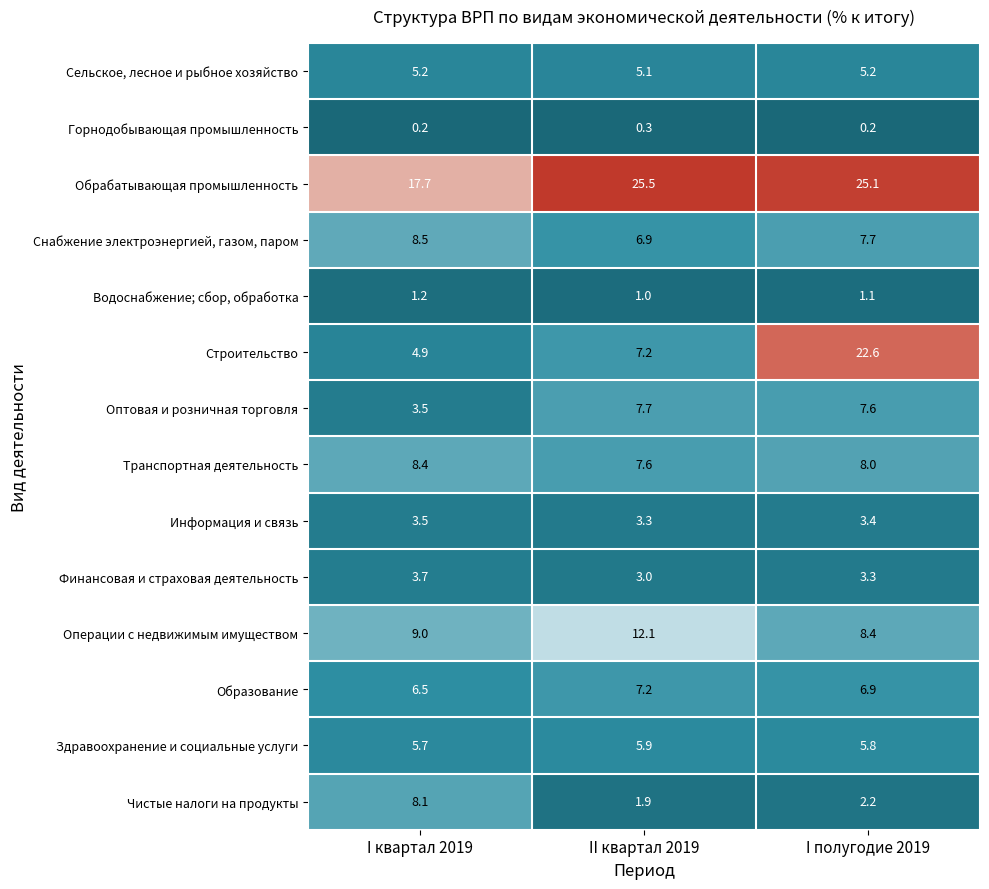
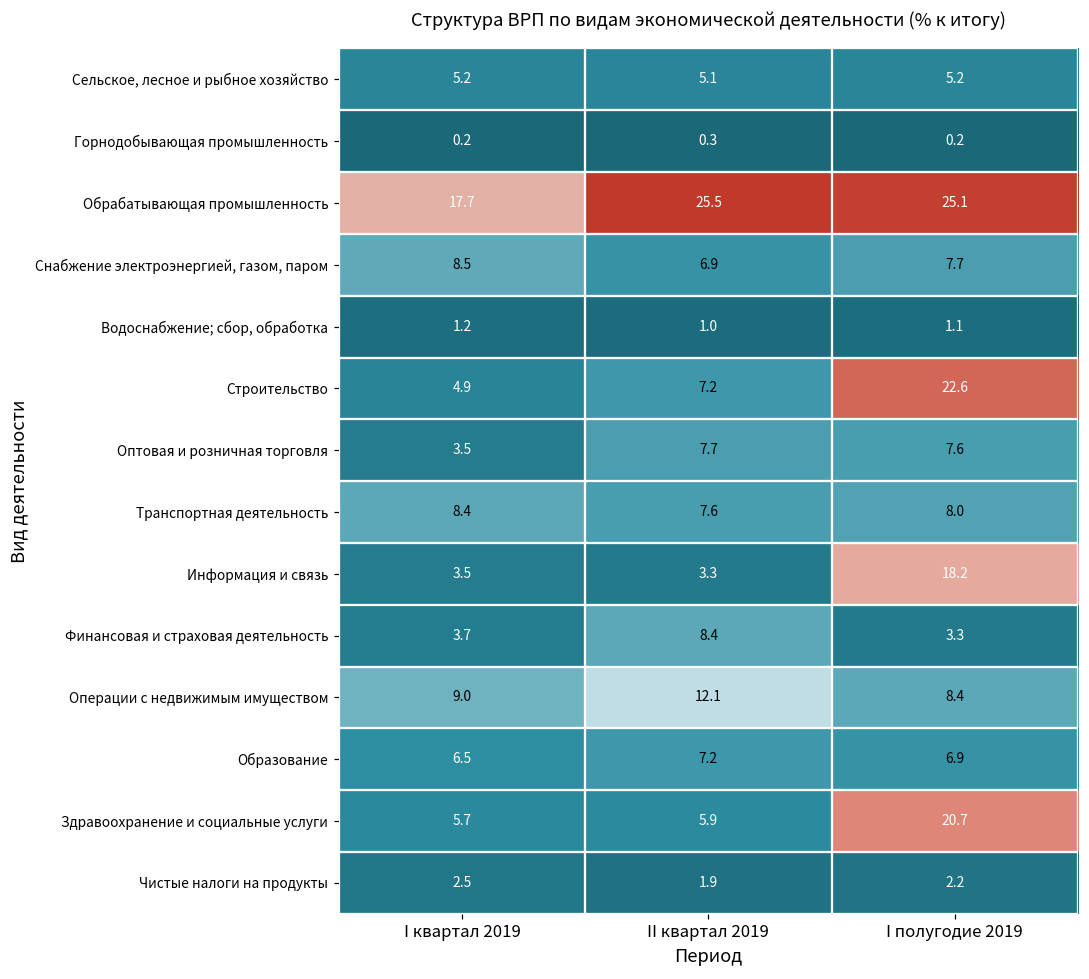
  {
    "Сельское, лесное и рыбное хозяйство": {
      "I квартал 2019": 5.2,
      "II квартал 2019": 5.1,
      "I полугодие 2019": 5.2
    },
    "Горнодобывающая промышленность": {
      "I квартал 2019": 0.2,
      "II квартал 2019": 0.3,
      "I полугодие 2019": 0.2
    },
    "Обрабатывающая промышленность": {
      "I квартал 2019": 17.7,
      "II квартал 2019": 25.5,
      "I полугодие 2019": 25.1
    },
    "Снабжение электроэнергией, газом, паром": {
      "I квартал 2019": 8.5,
      "II квартал 2019": 6.9,
      "I полугодие 2019": 7.7
    },
    "Водоснабжение; сбор, обработка": {
      "I квартал 2019": 1.2,
      "II квартал 2019": 1.0,
      "I полугодие 2019": 1.1
    },
    "Строительство": {
      "I квартал 2019": 4.9,
      "II квартал 2019": 7.2,
      "I полугодие 2019": 22.6
    },
    "Оптовая и розничная торговля": {
      "I квартал 2019": 3.5,
      "II квартал 2019": 7.7,
      "I полугодие 2019": 7.6
    },
    "Транспортная деятельность": {
      "I квартал 2019": 8.4,
      "II квартал 2019": 7.6,
      "I полугодие 2019": 8.0
    },
    "Информация и связь": {
      "I квартал 2019": 3.5,
      "II квартал 2019": 3.3,
-     "I полугодие 2019": 3.4
+     "I полугодие 2019": 18.2
    },
    "Финансовая и страховая деятельность": {
      "I квартал 2019": 3.7,
-     "II квартал 2019": 3.0,
+     "II квартал 2019": 8.4,
      "I полугодие 2019": 3.3
    },
    "Операции с недвижимым имуществом": {
      "I квартал 2019": 9.0,
      "II квартал 2019": 12.1,
      "I полугодие 2019": 8.4
    },
    "Образование": {
      "I квартал 2019": 6.5,
      "II квартал 2019": 7.2,
      "I полугодие 2019": 6.9
    },
    "Здравоохранение и социальные услуги": {
      "I квартал 2019": 5.7,
      "II квартал 2019": 5.9,
-     "I полугодие 2019": 5.8
+     "I полугодие 2019": 20.7
    },
    "Чистые налоги на продукты": {
-     "I квартал 2019": 8.1,
+     "I квартал 2019": 2.5,
      "II квартал 2019": 1.9,
      "I полугодие 2019": 2.2
    }
  }
